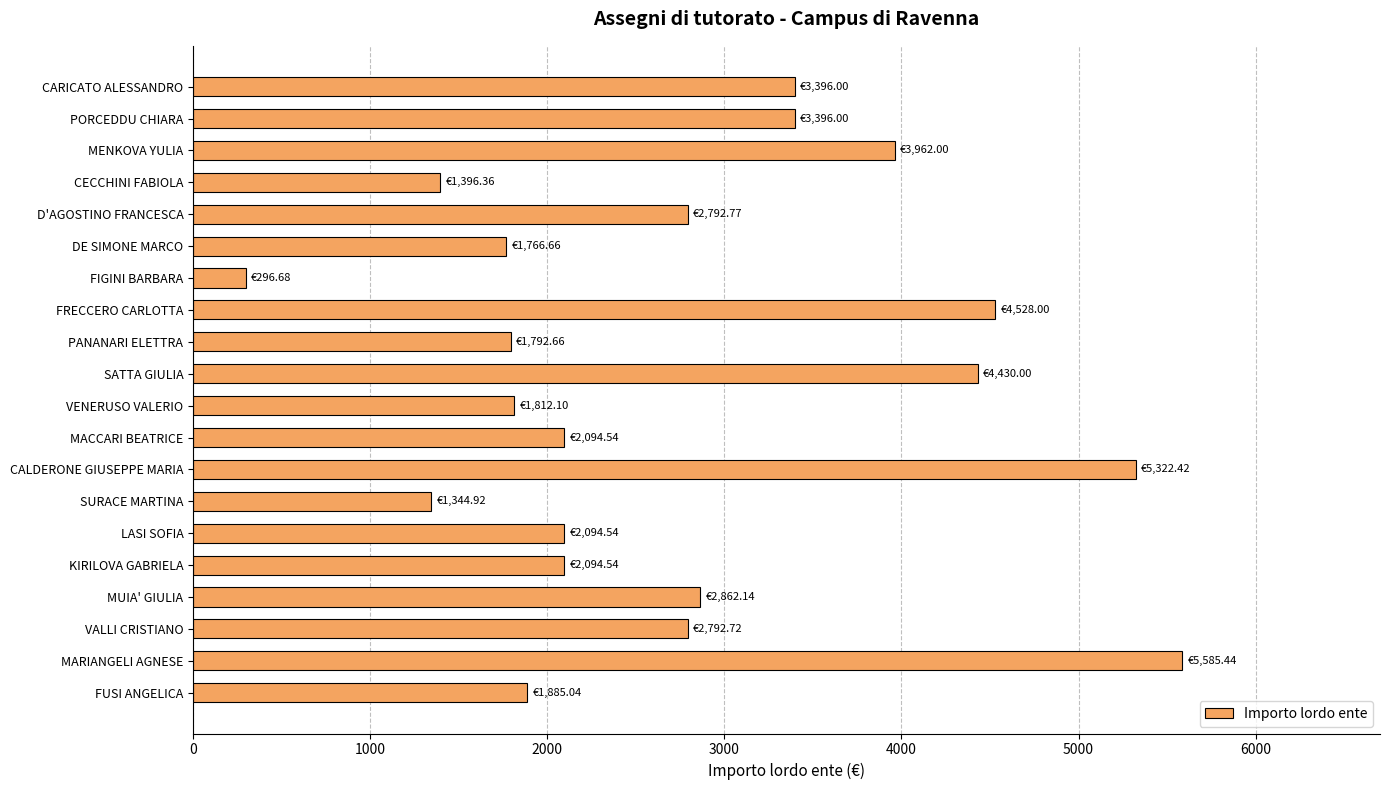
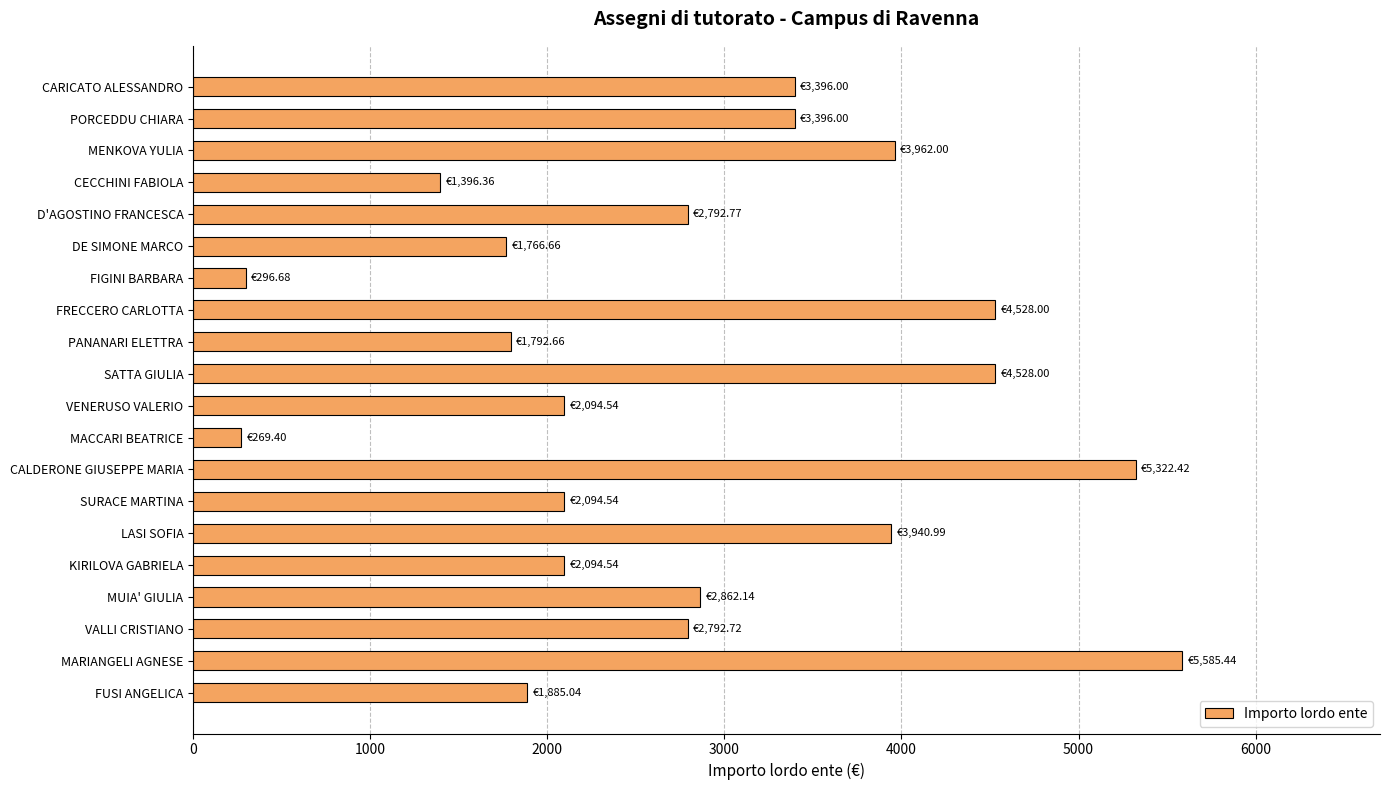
  {
    "CARICATO ALESSANDRO": "€3,396.00",
    "PORCEDDU CHIARA": "€3,396.00",
    "MENKOVA YULIA": "€3,962.00",
    "CECCHINI FABIOLA": "€1,396.36",
    "D'AGOSTINO FRANCESCA": "€2,792.77",
    "DE SIMONE MARCO": "€1,766.66",
    "FIGINI BARBARA": "€296.68",
    "FRECCERO CARLOTTA": "€4,528.00",
    "PANANARI ELETTRA": "€1,792.66",
-   "SATTA GIULIA": "€4,430.00",
-   "VENERUSO VALERIO": "€1,812.10",
-   "MACCARI BEATRICE": "€2,094.54",
+   "SATTA GIULIA": "€4,528.00",
+   "VENERUSO VALERIO": "€2,094.54",
+   "MACCARI BEATRICE": "€269.40",
    "CALDERONE GIUSEPPE MARIA": "€5,322.42",
-   "SURACE MARTINA": "€1,344.92",
-   "LASI SOFIA": "€2,094.54",
+   "SURACE MARTINA": "€2,094.54",
+   "LASI SOFIA": "€3,940.99",
    "KIRILOVA GABRIELA": "€2,094.54",
    "MUIA' GIULIA": "€2,862.14",
    "VALLI CRISTIANO": "€2,792.72",
    "MARIANGELI AGNESE": "€5,585.44",
    "FUSI ANGELICA": "€1,885.04"
  }
